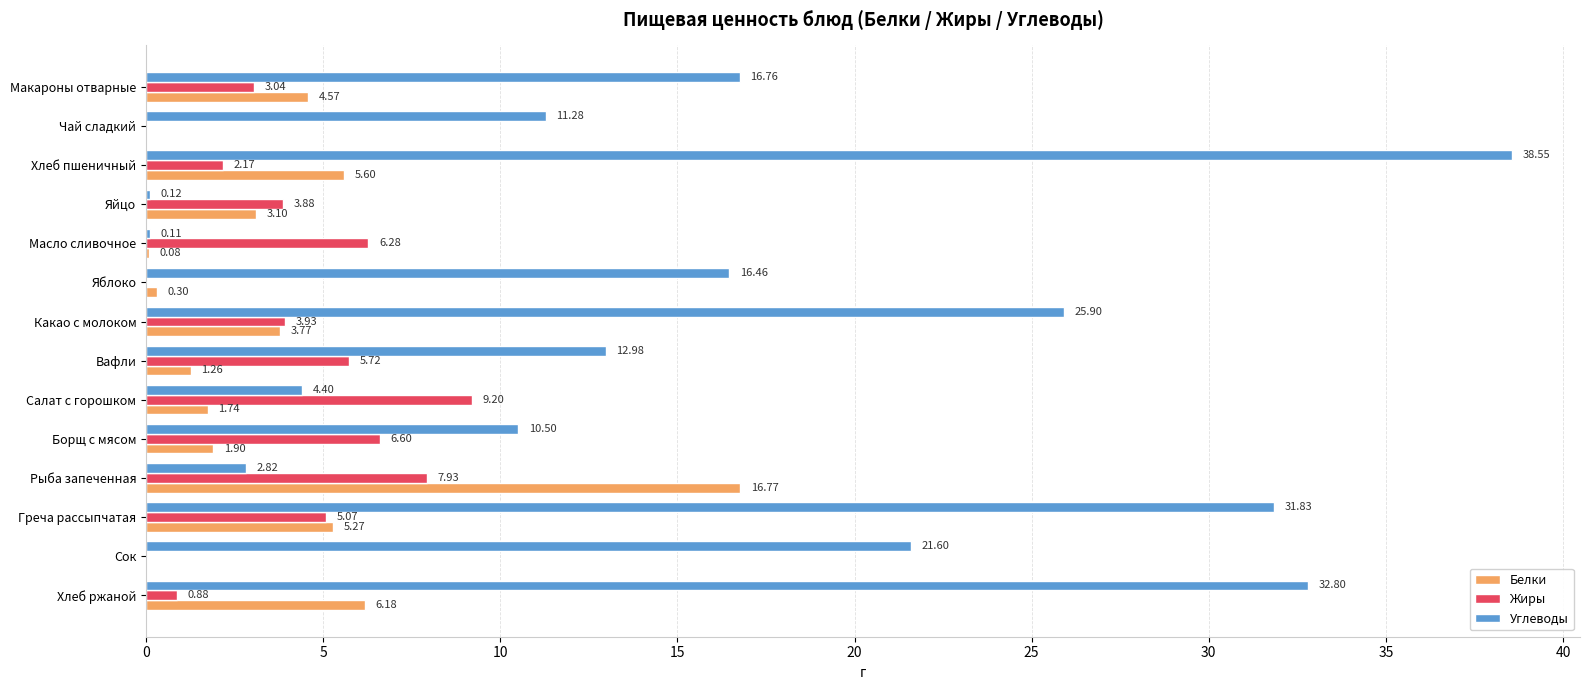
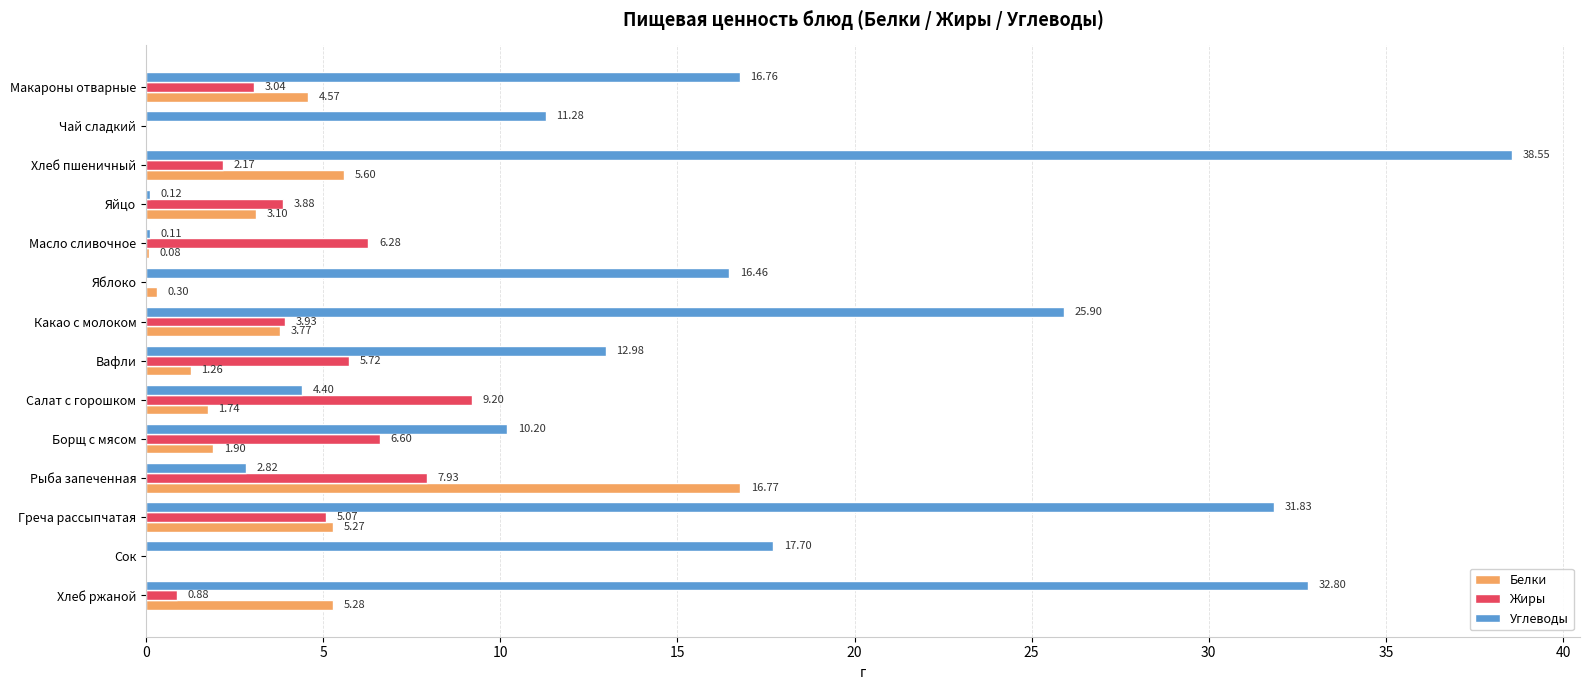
  {
    "Белки": {
      "Макароны отварные": 4.57,
      "Хлеб пшеничный": 5.60,
      "Яйцо": 3.10,
      "Масло сливочное": 0.08,
      "Яблоко": 0.30,
      "Какао с молоком": 3.77,
      "Вафли": 1.26,
      "Салат с горошком": 1.74,
      "Борщ с мясом": 1.90,
      "Рыба запеченная": 16.77,
      "Греча рассыпчатая": 5.27,
-     "Хлеб ржаной": 6.18
+     "Хлеб ржаной": 5.28
    },
    "Жиры": {
      "Макароны отварные": 3.04,
      "Хлеб пшеничный": 2.17,
      "Яйцо": 3.88,
      "Масло сливочное": 6.28,
      "Какао с молоком": 3.93,
      "Вафли": 5.72,
      "Салат с горошком": 9.20,
      "Борщ с мясом": 6.60,
      "Рыба запеченная": 7.93,
      "Греча рассыпчатая": 5.07,
      "Хлеб ржаной": 0.88
    },
    "Углеводы": {
      "Макароны отварные": 16.76,
      "Чай сладкий": 11.28,
      "Хлеб пшеничный": 38.55,
      "Яйцо": 0.12,
      "Масло сливочное": 0.11,
      "Яблоко": 16.46,
      "Какао с молоком": 25.90,
      "Вафли": 12.98,
      "Салат с горошком": 4.40,
-     "Борщ с мясом": 10.50,
+     "Борщ с мясом": 10.20,
      "Рыба запеченная": 2.82,
      "Греча рассыпчатая": 31.83,
-     "Сок": 21.60,
+     "Сок": 17.70,
      "Хлеб ржаной": 32.80
    }
  }
